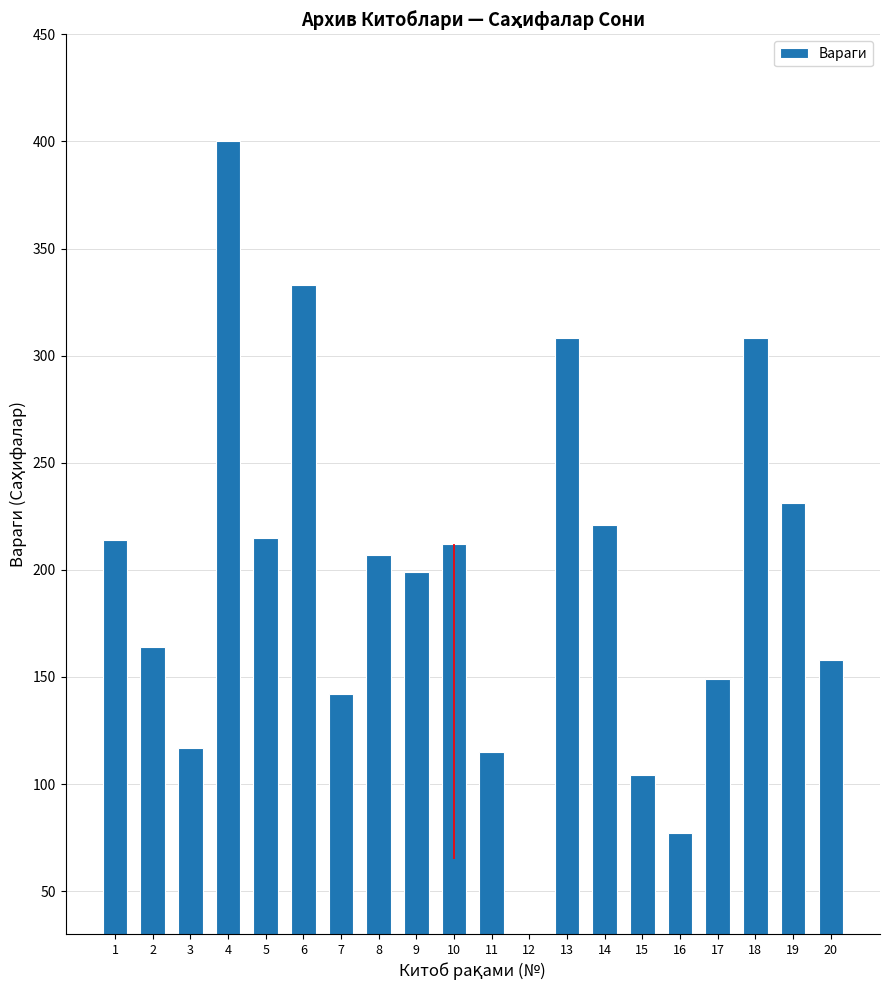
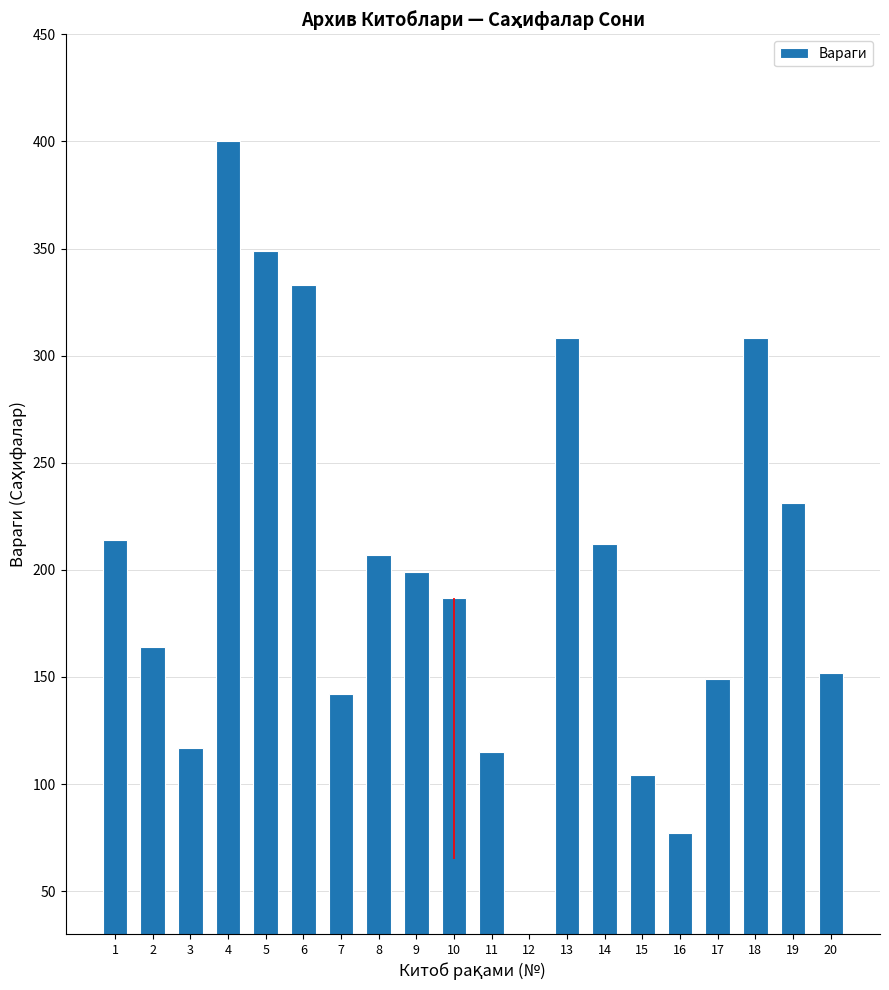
  {
    "1": 214,
    "2": 164,
    "3": 117,
    "4": 400,
-   "5": 215,
+   "5": 349,
    "6": 333,
    "7": 142,
    "8": 207,
    "9": 199,
-   "10": 212,
+   "10": 187,
    "11": 115,
    "12": 30,
    "13": 308,
-   "14": 221,
+   "14": 212,
    "15": 104,
    "16": 77,
    "17": 149,
    "18": 308,
    "19": 231,
-   "20": 158
+   "20": 152
  }
